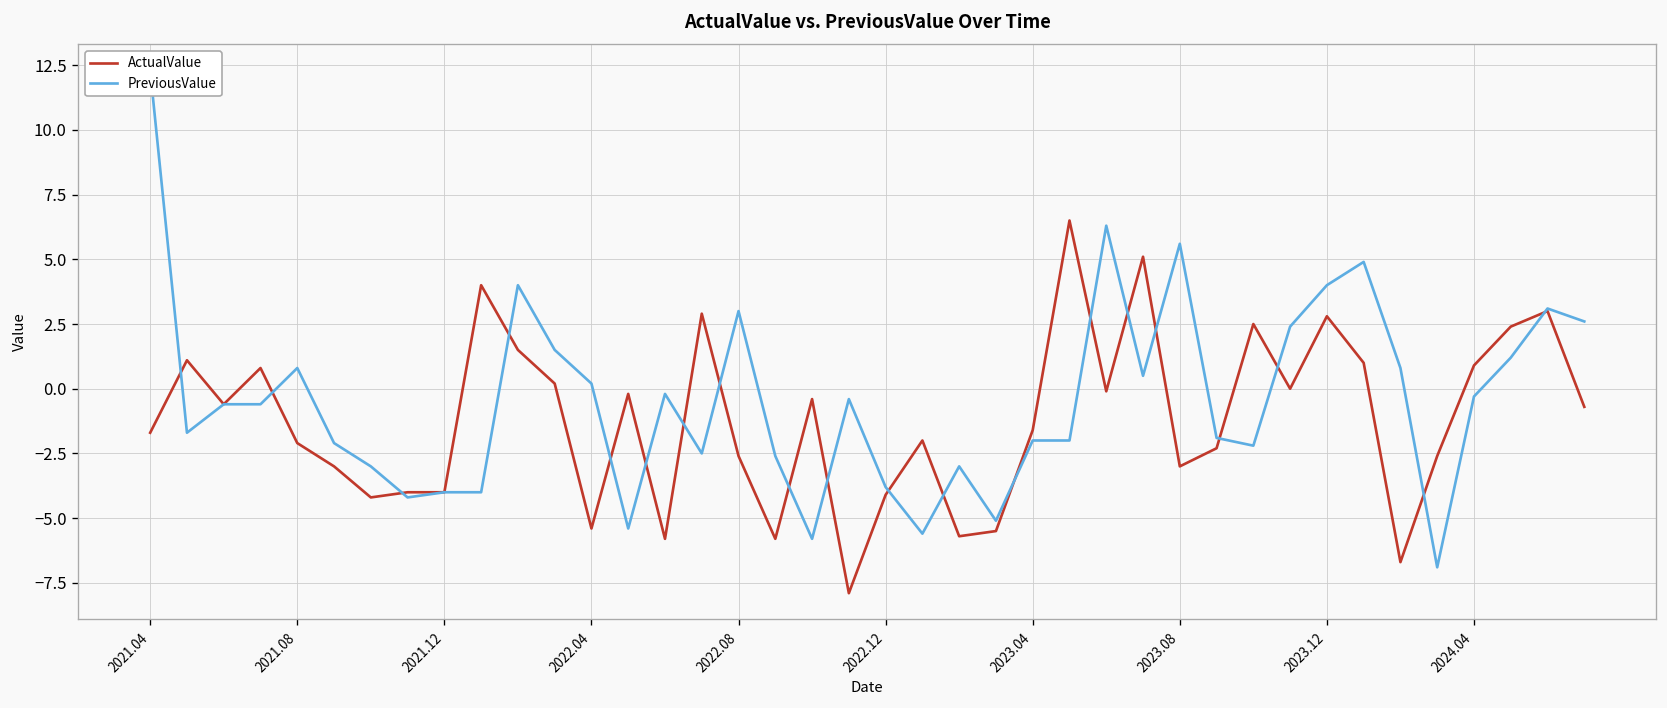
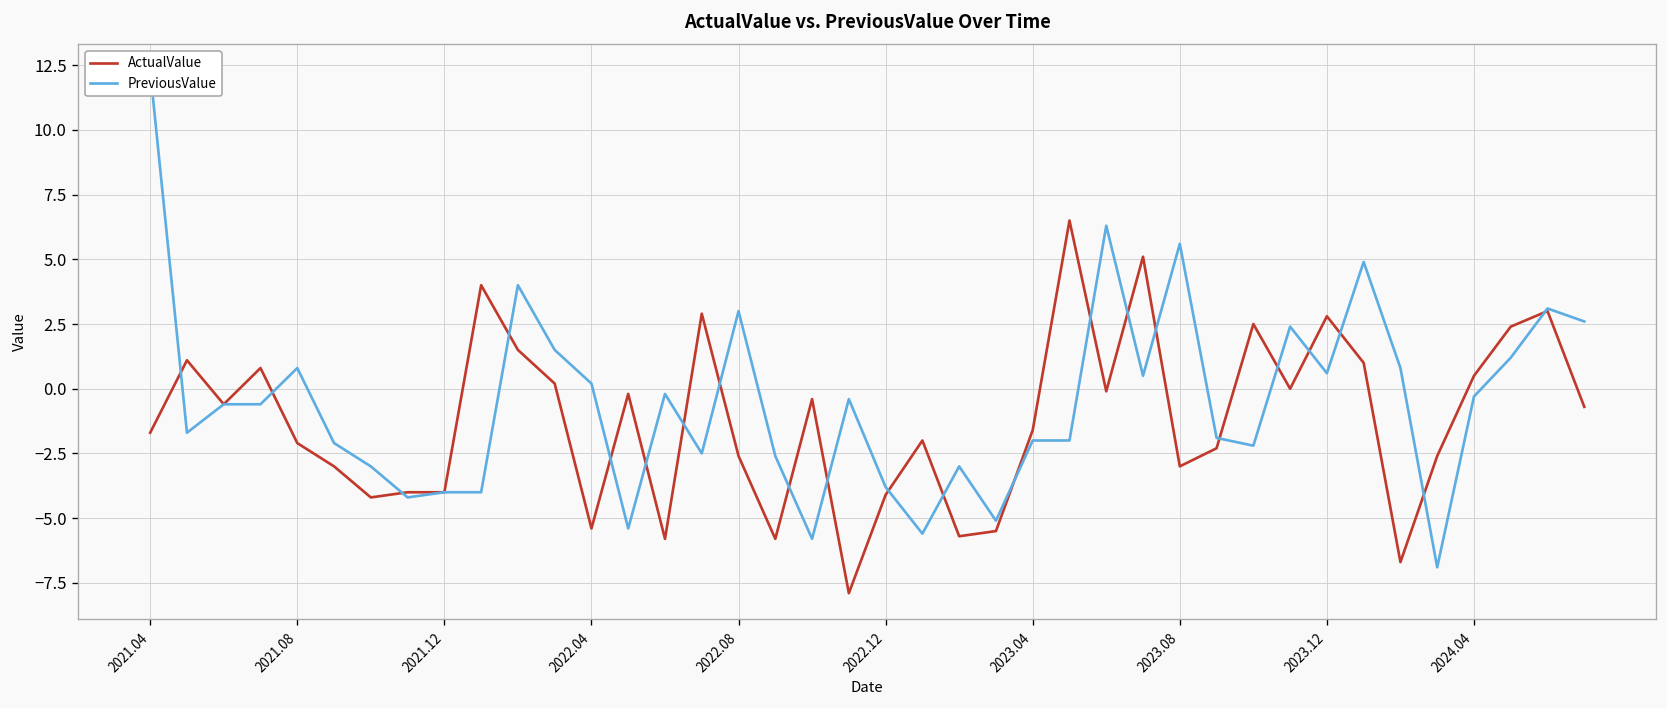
  {
    "ActualValue": {
      "2021.04": -1.7,
      "2021.08": -2.1,
      "2022.04": -5.4,
      "2022.08": -2.6,
      "2022.12": -4.1,
      "2023.04": -1.6,
      "2023.08": -3.0,
      "2023.12": 2.8,
-     "2024.04": 0.9
+     "2024.04": 0.5
    },
    "PreviousValue": {
      "2021.08": 0.8,
      "2022.04": 0.2,
      "2022.08": 3.0,
      "2022.12": -3.8,
      "2023.04": -2.0,
      "2023.08": 5.6,
-     "2023.12": 4.0,
+     "2023.12": 0.6,
      "2024.04": -0.3
    }
  }
